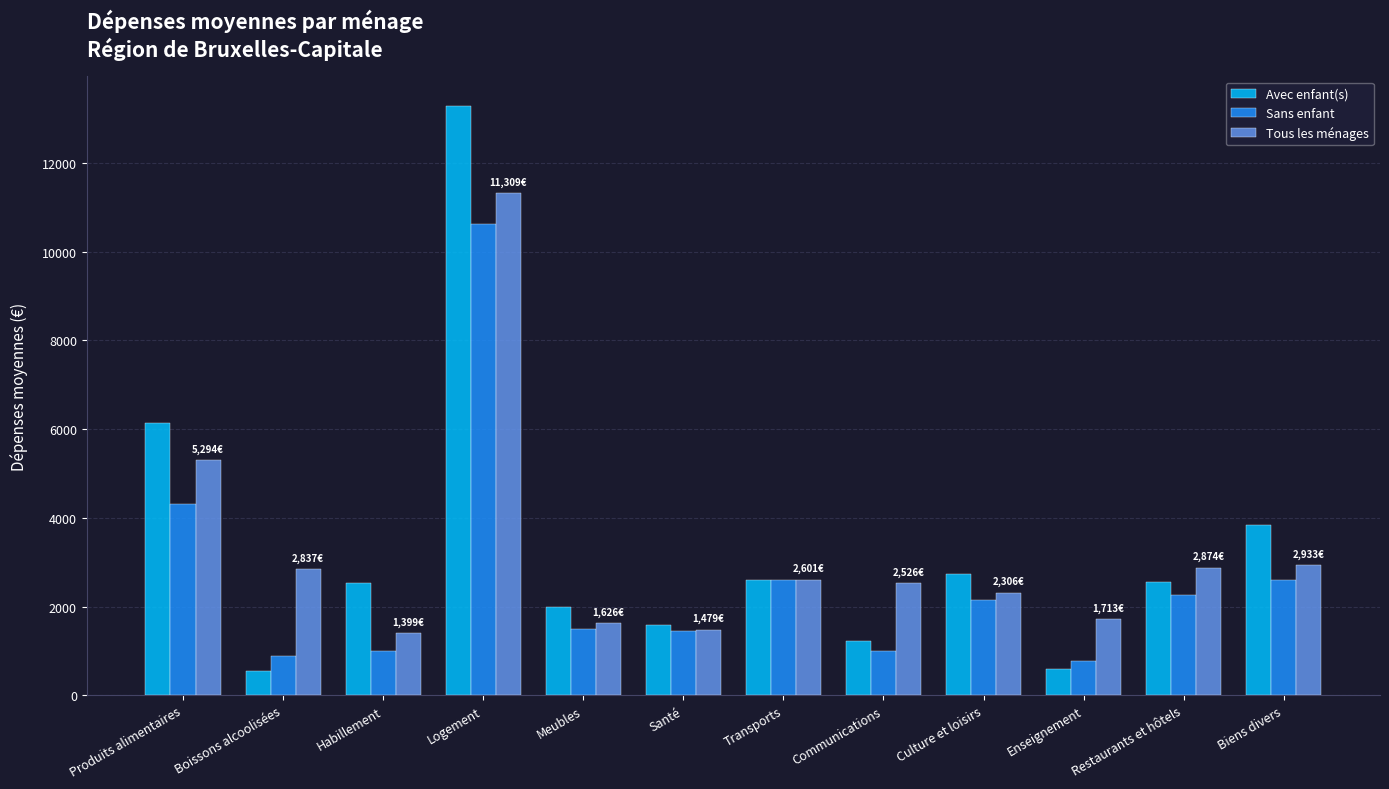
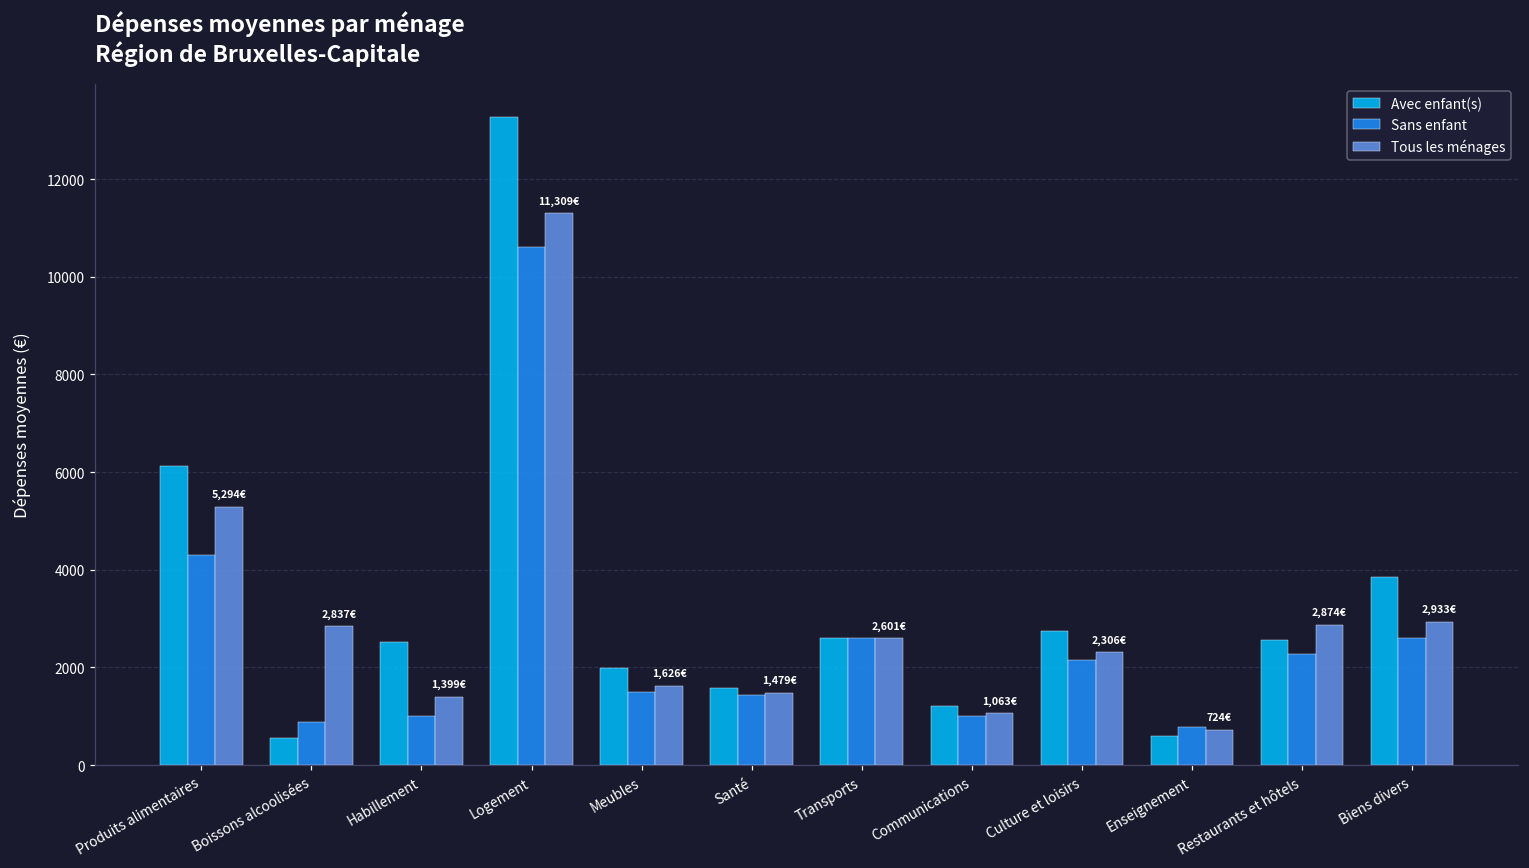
  {
    "Tous les ménages": {
      "Produits alimentaires": "5,294€",
      "Boissons alcoolisées": "2,837€",
      "Habillement": "1,399€",
      "Logement": "11,309€",
      "Meubles": "1,626€",
      "Santé": "1,479€",
      "Transports": "2,601€",
-     "Communications": "2,526€",
+     "Communications": "1,063€",
      "Culture et loisirs": "2,306€",
-     "Enseignement": "1,713€",
+     "Enseignement": "724€",
      "Restaurants et hôtels": "2,874€",
      "Biens divers": "2,933€"
    }
  }
